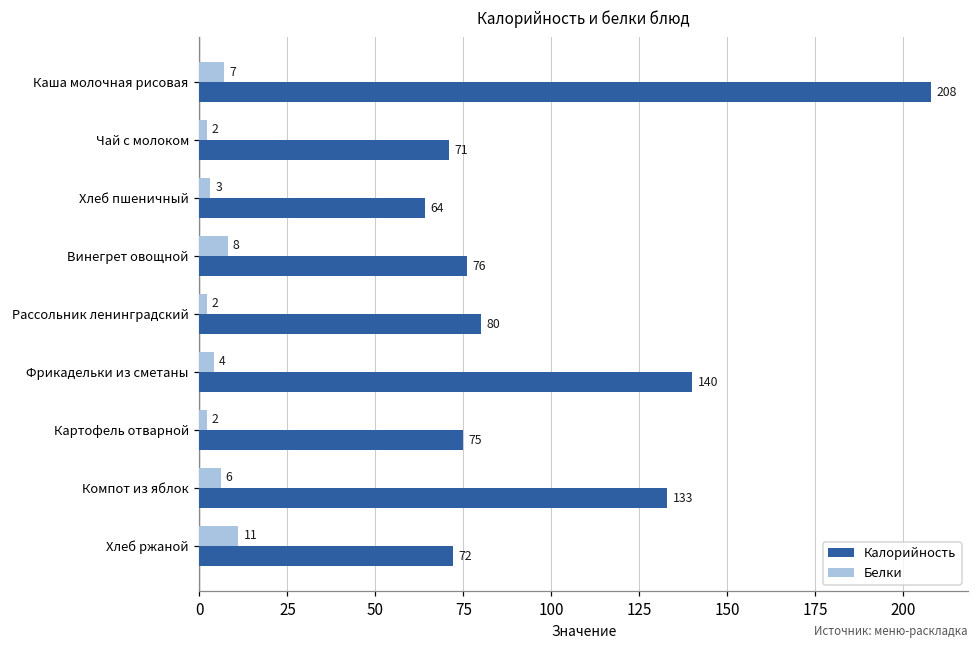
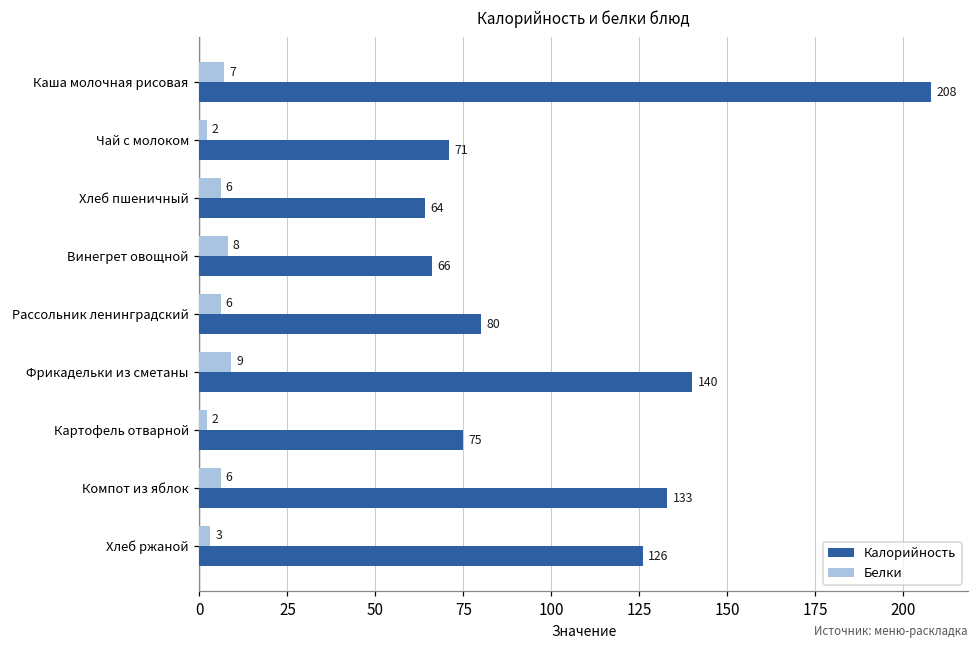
  {
    "Калорийность": {
      "Каша молочная рисовая": 208,
      "Чай с молоком": 71,
      "Хлеб пшеничный": 64,
-     "Винегрет овощной": 76,
+     "Винегрет овощной": 66,
      "Рассольник ленинградский": 80,
      "Фрикадельки из сметаны": 140,
      "Картофель отварной": 75,
      "Компот из яблок": 133,
-     "Хлеб ржаной": 72
+     "Хлеб ржаной": 126
    },
    "Белки": {
      "Каша молочная рисовая": 7,
      "Чай с молоком": 2,
-     "Хлеб пшеничный": 3,
+     "Хлеб пшеничный": 6,
      "Винегрет овощной": 8,
-     "Рассольник ленинградский": 2,
-     "Фрикадельки из сметаны": 4,
+     "Рассольник ленинградский": 6,
+     "Фрикадельки из сметаны": 9,
      "Картофель отварной": 2,
      "Компот из яблок": 6,
-     "Хлеб ржаной": 11
+     "Хлеб ржаной": 3
    }
  }
